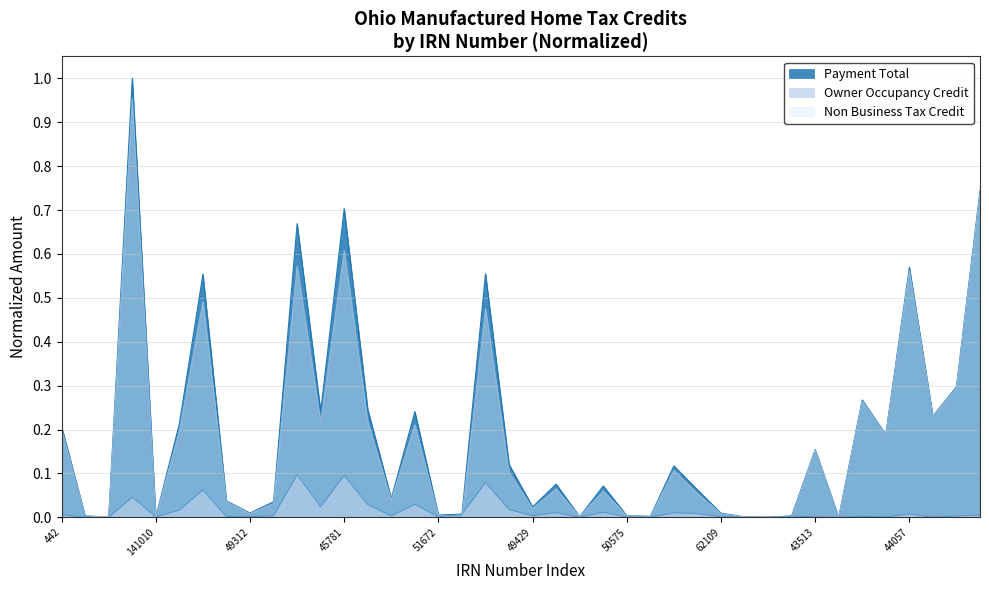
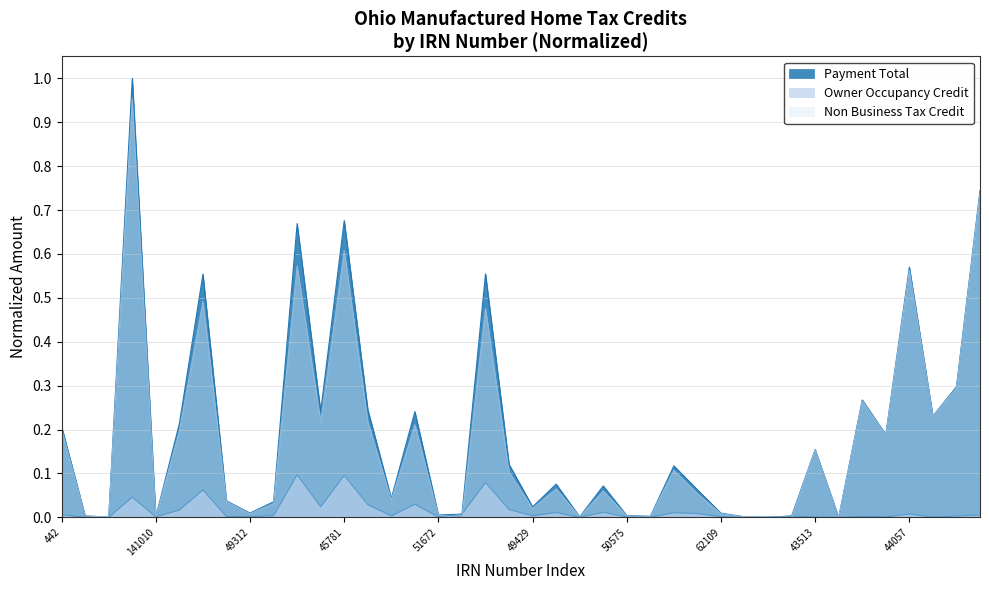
  {
    "Payment Total": {
      "442": 0.21,
-     "45781": 0.70,
+     "45781": 0.68,
      "44057": 0.57
    }
  }
